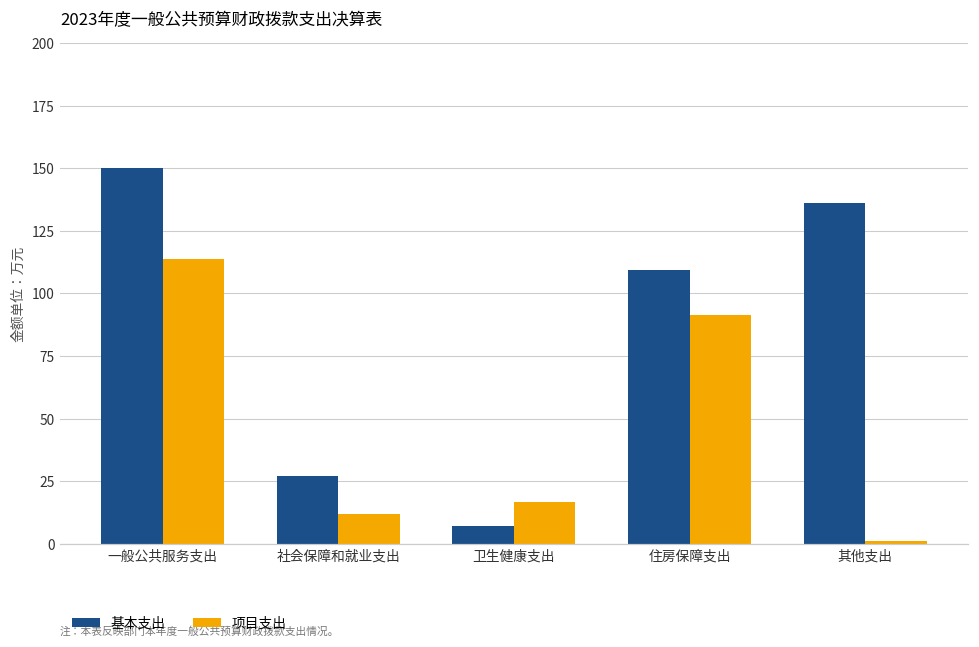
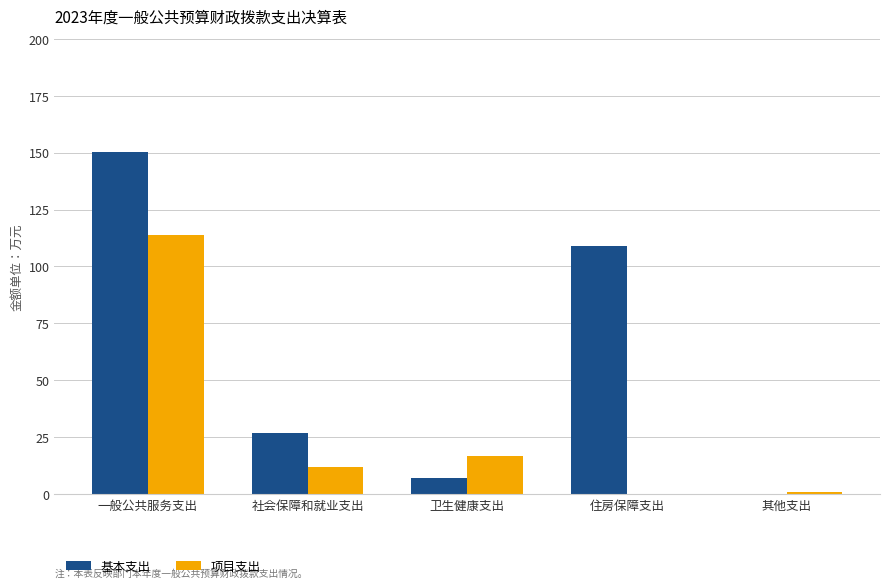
  {
    "基本支出": {
      "一般公共服务支出": 150,
      "社会保障和就业支出": 27,
      "卫生健康支出": 7,
      "住房保障支出": 109,
-     "其他支出": 136
+     "其他支出": 0
    },
    "项目支出": {
      "一般公共服务支出": 114,
      "社会保障和就业支出": 12,
      "卫生健康支出": 17,
-     "住房保障支出": 91
+     "住房保障支出": 0
    }
  }
